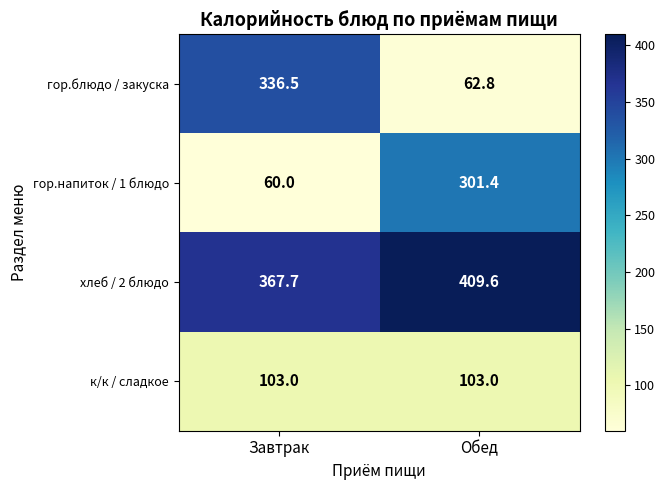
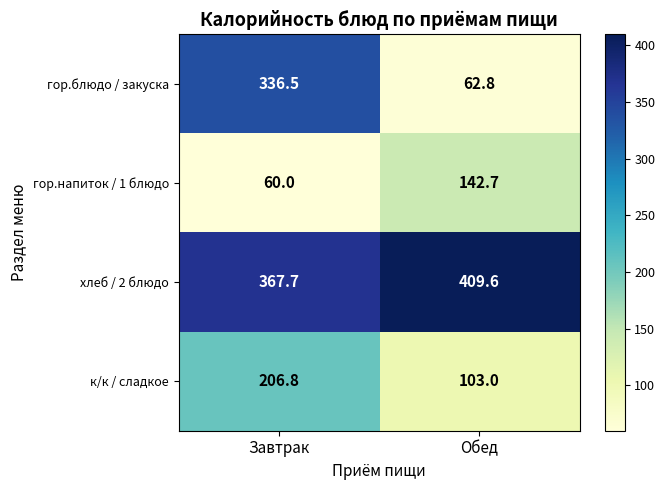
  {
    "гор.блюдо / закуска": {
      "Завтрак": 336.5,
      "Обед": 62.8
    },
    "гор.напиток / 1 блюдо": {
      "Завтрак": 60.0,
-     "Обед": 301.4
+     "Обед": 142.7
    },
    "хлеб / 2 блюдо": {
      "Завтрак": 367.7,
      "Обед": 409.6
    },
    "к/к / сладкое": {
-     "Завтрак": 103.0,
+     "Завтрак": 206.8,
      "Обед": 103.0
    }
  }
